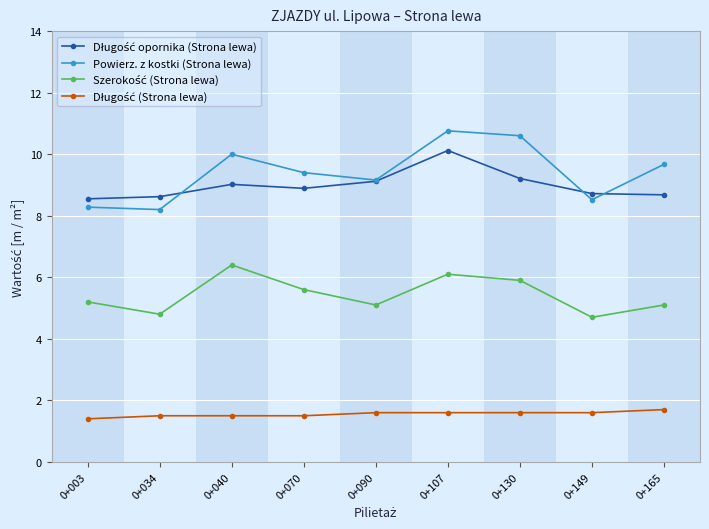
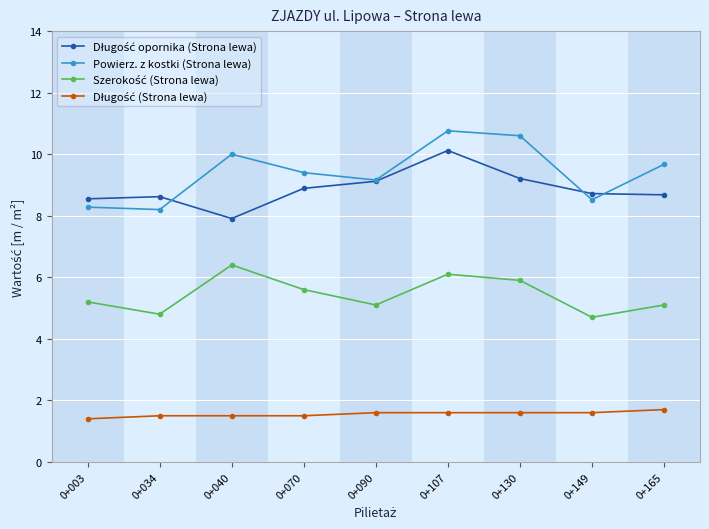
  {
    "Długość opornika (Strona lewa)": {
      "0+003": 8.6,
      "0+034": 8.6,
-     "0+040": 9.0,
+     "0+040": 7.9,
      "0+070": 8.9,
      "0+107": 10.1,
      "0+130": 9.2,
      "0+149": 8.7,
      "0+165": 8.7
    },
    "Powierz. z kostki (Strona lewa)": {
      "0+003": 8.3,
      "0+034": 8.2,
      "0+040": 10.0,
      "0+070": 9.4,
      "0+107": 10.8,
      "0+130": 10.6,
      "0+149": 8.5,
      "0+165": 9.7
    },
    "Szerokość (Strona lewa)": {
      "0+003": 5.2,
      "0+034": 4.8,
      "0+040": 6.4,
      "0+070": 5.6,
      "0+090": 5.1,
      "0+107": 6.1,
      "0+130": 5.9,
      "0+149": 4.7,
      "0+165": 5.1
    },
    "Długość (Strona lewa)": {
      "0+003": 1.4,
      "0+034": 1.5,
      "0+040": 1.5,
      "0+070": 1.5,
      "0+090": 1.6,
      "0+107": 1.6,
      "0+130": 1.6,
      "0+149": 1.6,
      "0+165": 1.7
    }
  }
